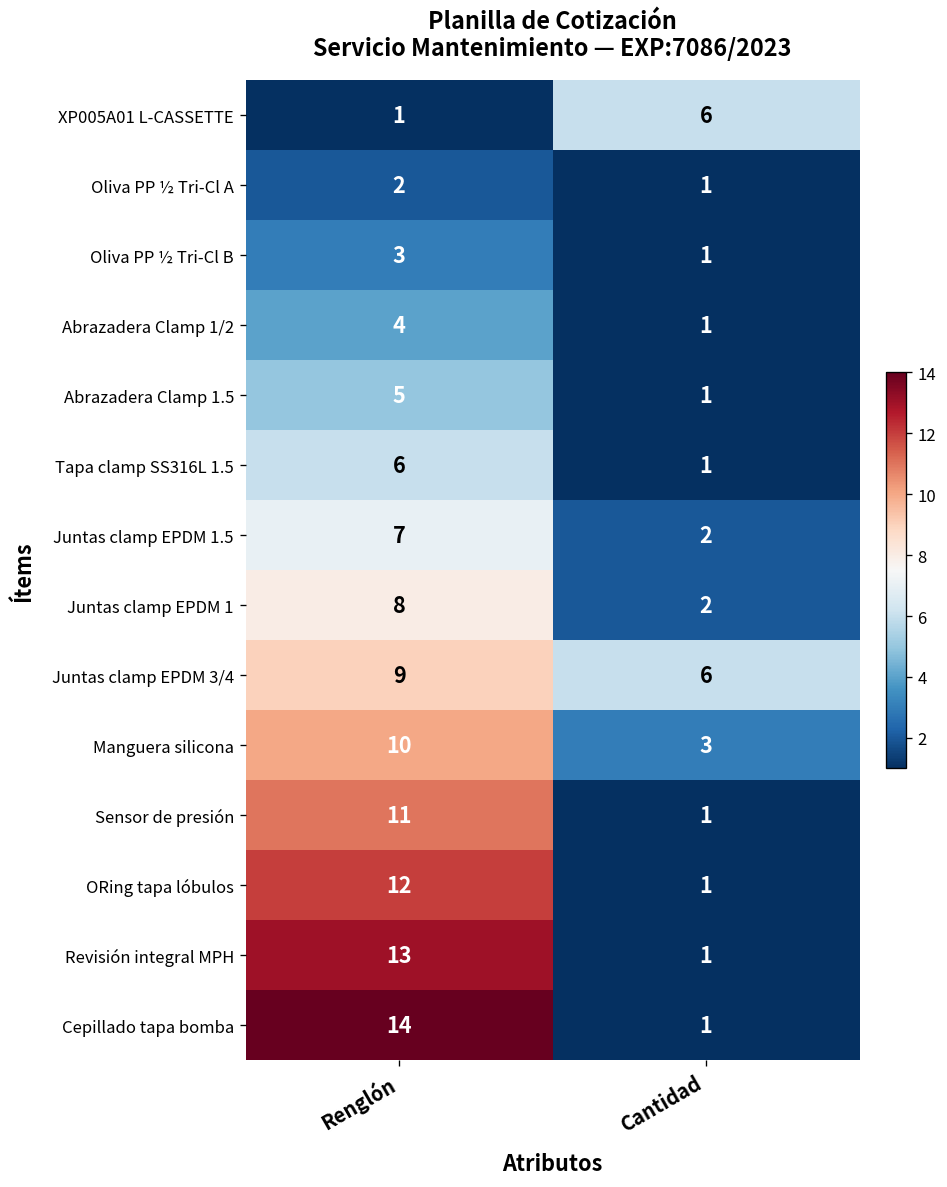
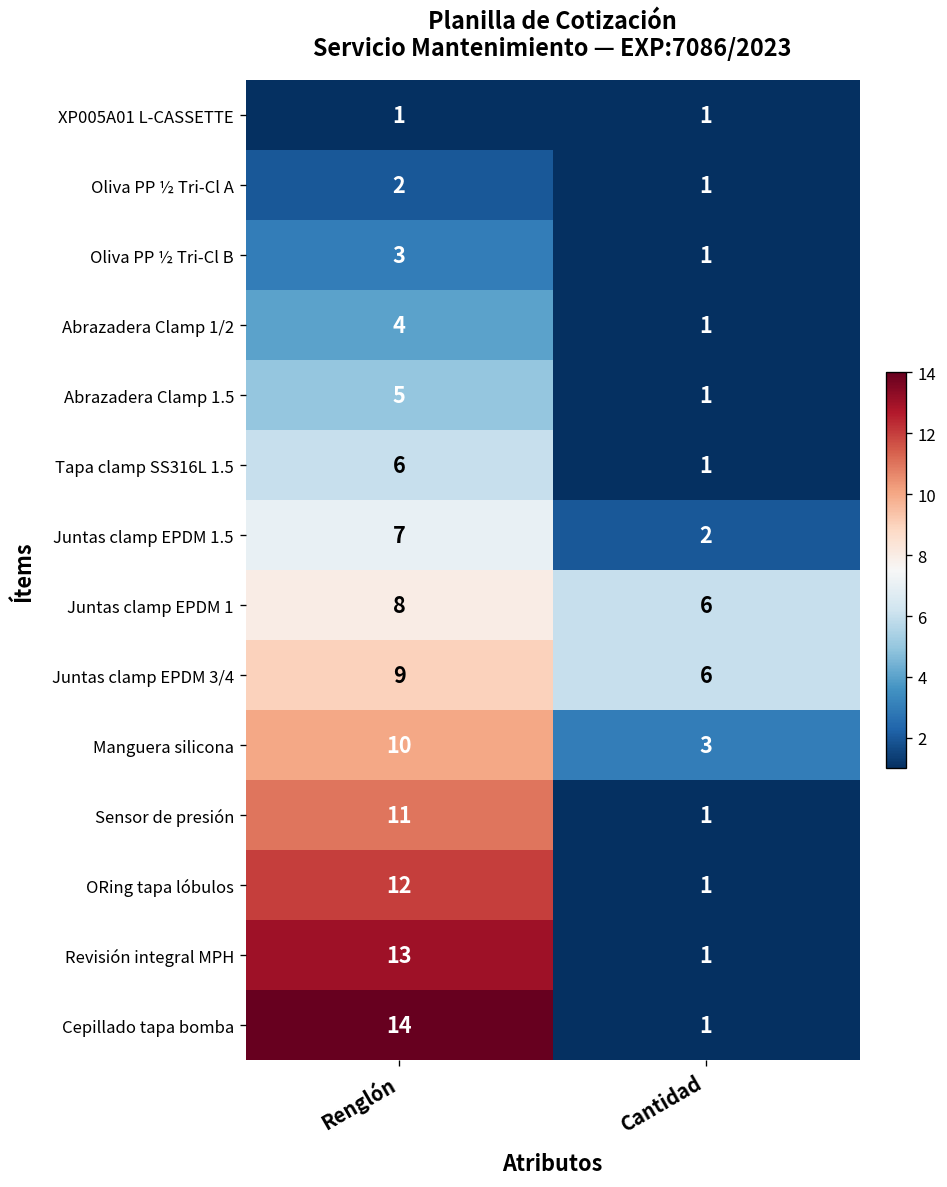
  {
    "XP005A01 L-CASSETTE": {
      "Renglón": 1,
-     "Cantidad": 6
+     "Cantidad": 1
    },
    "Oliva PP ½ Tri-Cl A": {
      "Renglón": 2,
      "Cantidad": 1
    },
    "Oliva PP ½ Tri-Cl B": {
      "Renglón": 3,
      "Cantidad": 1
    },
    "Abrazadera Clamp 1/2": {
      "Renglón": 4,
      "Cantidad": 1
    },
    "Abrazadera Clamp 1.5": {
      "Renglón": 5,
      "Cantidad": 1
    },
    "Tapa clamp SS316L 1.5": {
      "Renglón": 6,
      "Cantidad": 1
    },
    "Juntas clamp EPDM 1.5": {
      "Renglón": 7,
      "Cantidad": 2
    },
    "Juntas clamp EPDM 1": {
      "Renglón": 8,
-     "Cantidad": 2
+     "Cantidad": 6
    },
    "Juntas clamp EPDM 3/4": {
      "Renglón": 9,
      "Cantidad": 6
    },
    "Manguera silicona": {
      "Renglón": 10,
      "Cantidad": 3
    },
    "Sensor de presión": {
      "Renglón": 11,
      "Cantidad": 1
    },
    "ORing tapa lóbulos": {
      "Renglón": 12,
      "Cantidad": 1
    },
    "Revisión integral MPH": {
      "Renglón": 13,
      "Cantidad": 1
    },
    "Cepillado tapa bomba": {
      "Renglón": 14,
      "Cantidad": 1
    }
  }
